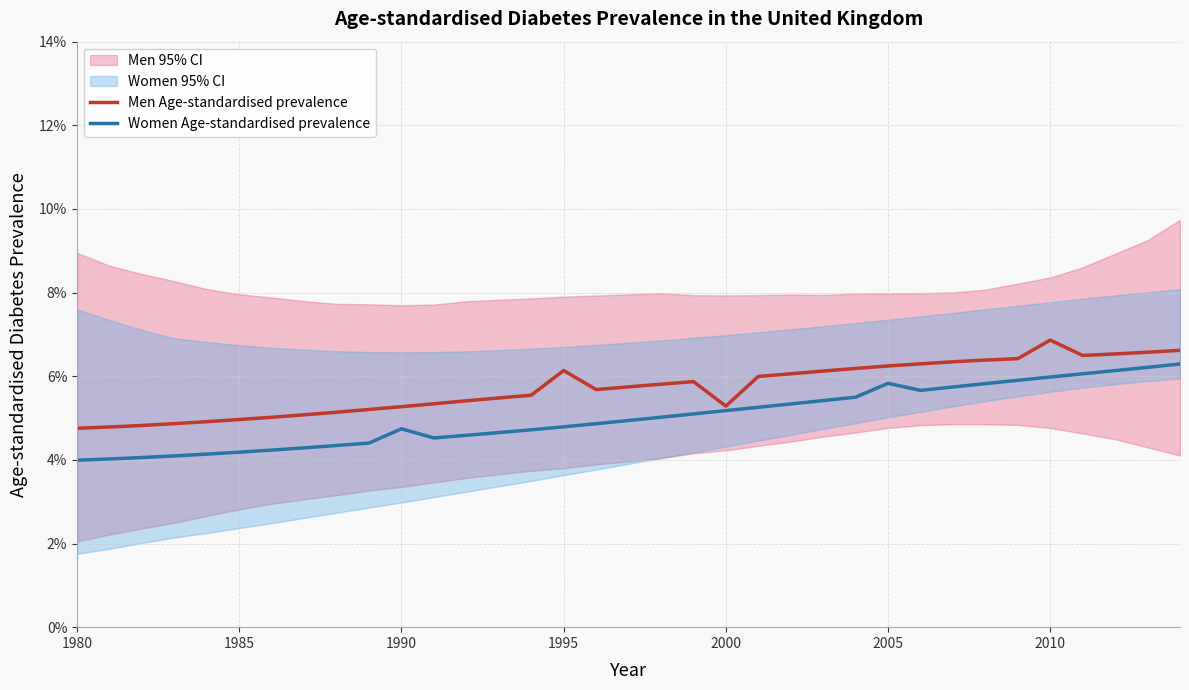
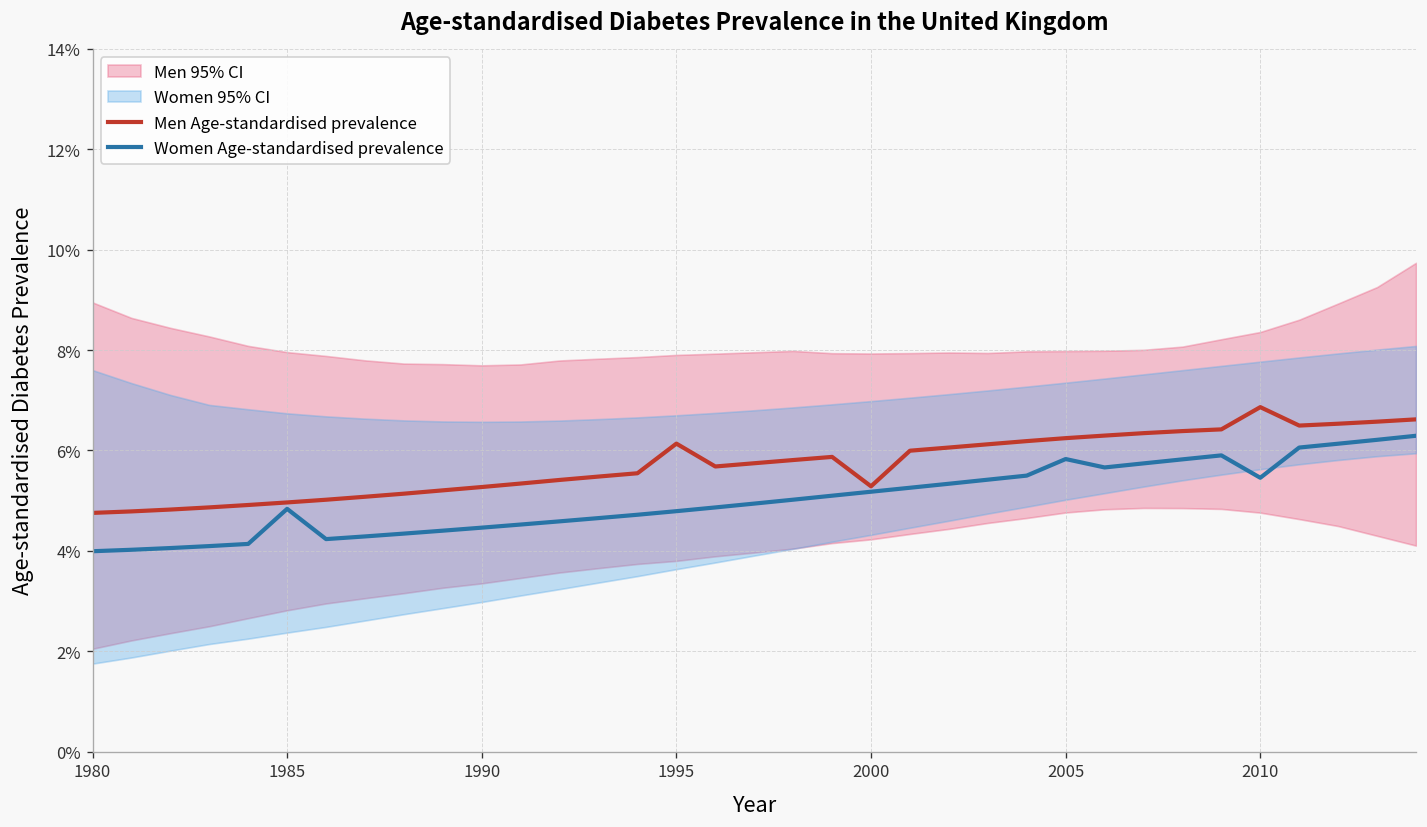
  {
    "Men Age-standardised prevalence": {
      "1980": "4.8%",
      "1985": "5.0%",
      "1990": "5.3%",
      "1995": "6.1%",
      "2000": "5.3%",
      "2005": "6.2%",
      "2010": "6.9%"
    },
    "Women Age-standardised prevalence": {
      "1980": "4.0%",
-     "1985": "4.2%",
-     "1990": "4.7%",
+     "1985": "4.8%",
+     "1990": "4.5%",
      "1995": "4.8%",
      "2000": "5.2%",
      "2005": "5.8%",
-     "2010": "6.0%"
+     "2010": "5.5%"
    }
  }
